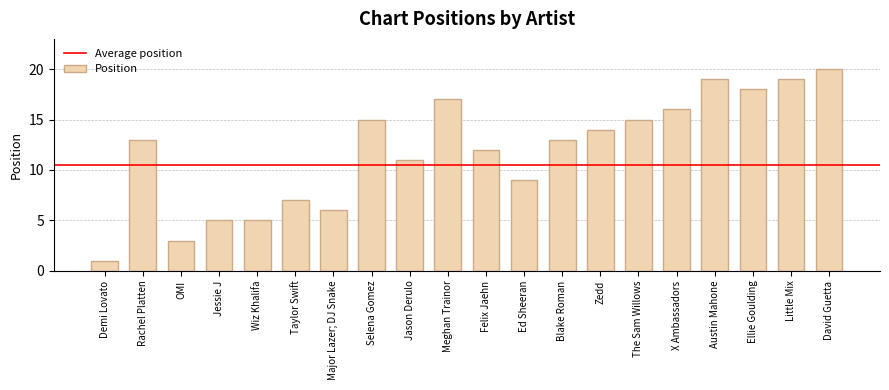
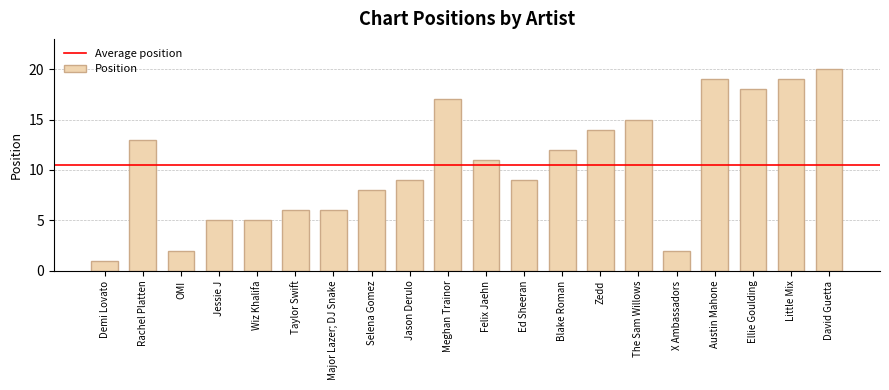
  {
    "Demi Lovato": 1,
    "Rachel Platten": 13,
-   "OMI": 3,
+   "OMI": 2,
    "Jessie J": 5,
    "Wiz Khalifa": 5,
-   "Taylor Swift": 7,
+   "Taylor Swift": 6,
    "Major Lazer; DJ Snake": 6,
-   "Selena Gomez": 15,
-   "Jason Derulo": 11,
+   "Selena Gomez": 8,
+   "Jason Derulo": 9,
    "Meghan Trainor": 17,
-   "Felix Jaehn": 12,
+   "Felix Jaehn": 11,
    "Ed Sheeran": 9,
-   "Blake Roman": 13,
+   "Blake Roman": 12,
    "Zedd": 14,
    "The Sam Willows": 15,
-   "X Ambassadors": 16,
+   "X Ambassadors": 2,
    "Austin Mahone": 19,
    "Ellie Goulding": 18,
    "Little Mix": 19,
    "David Guetta": 20
  }
